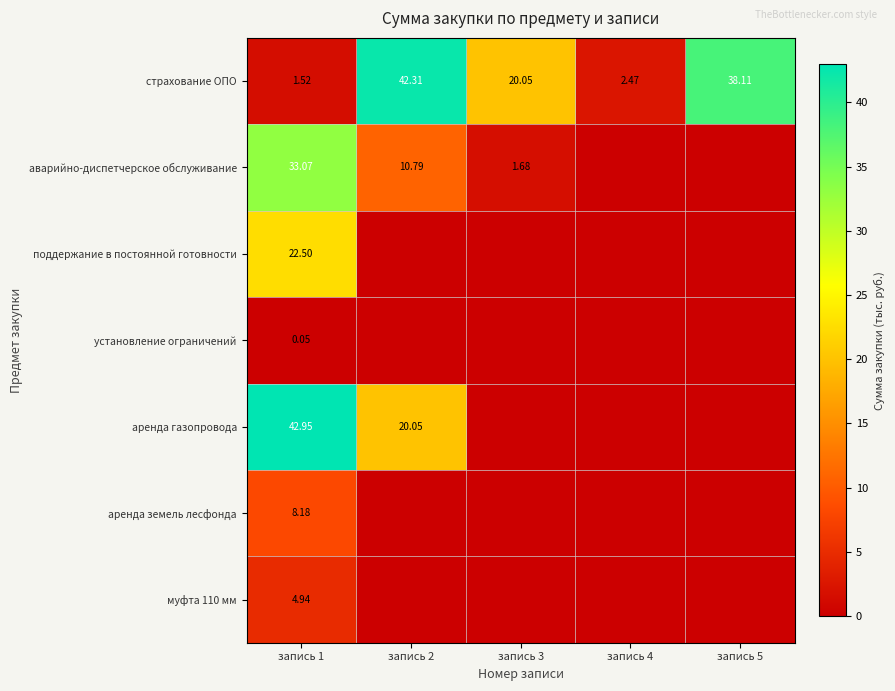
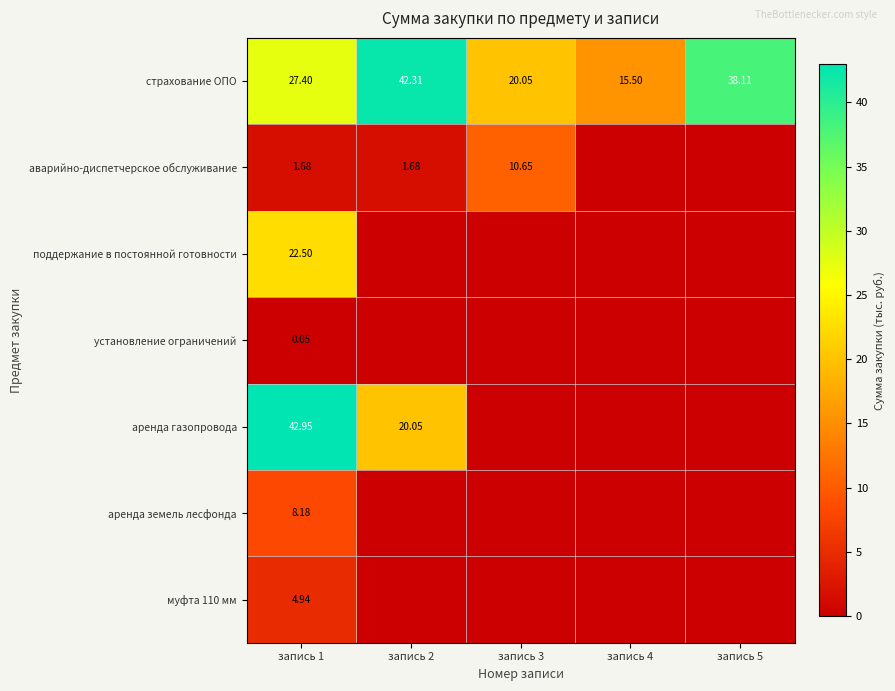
  {
    "страхование ОПО": {
-     "запись 1": 1.52,
+     "запись 1": 27.40,
      "запись 2": 42.31,
      "запись 3": 20.05,
-     "запись 4": 2.47,
+     "запись 4": 15.50,
      "запись 5": 38.11
    },
    "аварийно-диспетчерское обслуживание": {
-     "запись 1": 33.07,
-     "запись 2": 10.79,
-     "запись 3": 1.68
+     "запись 1": 1.68,
+     "запись 2": 1.68,
+     "запись 3": 10.65
    },
    "поддержание в постоянной готовности": {
      "запись 1": 22.50
    },
    "установление ограничений": {
      "запись 1": 0.05
    },
    "аренда газопровода": {
      "запись 1": 42.95,
      "запись 2": 20.05
    },
    "аренда земель лесфонда": {
      "запись 1": 8.18
    },
    "муфта 110 мм": {
      "запись 1": 4.94
    }
  }
